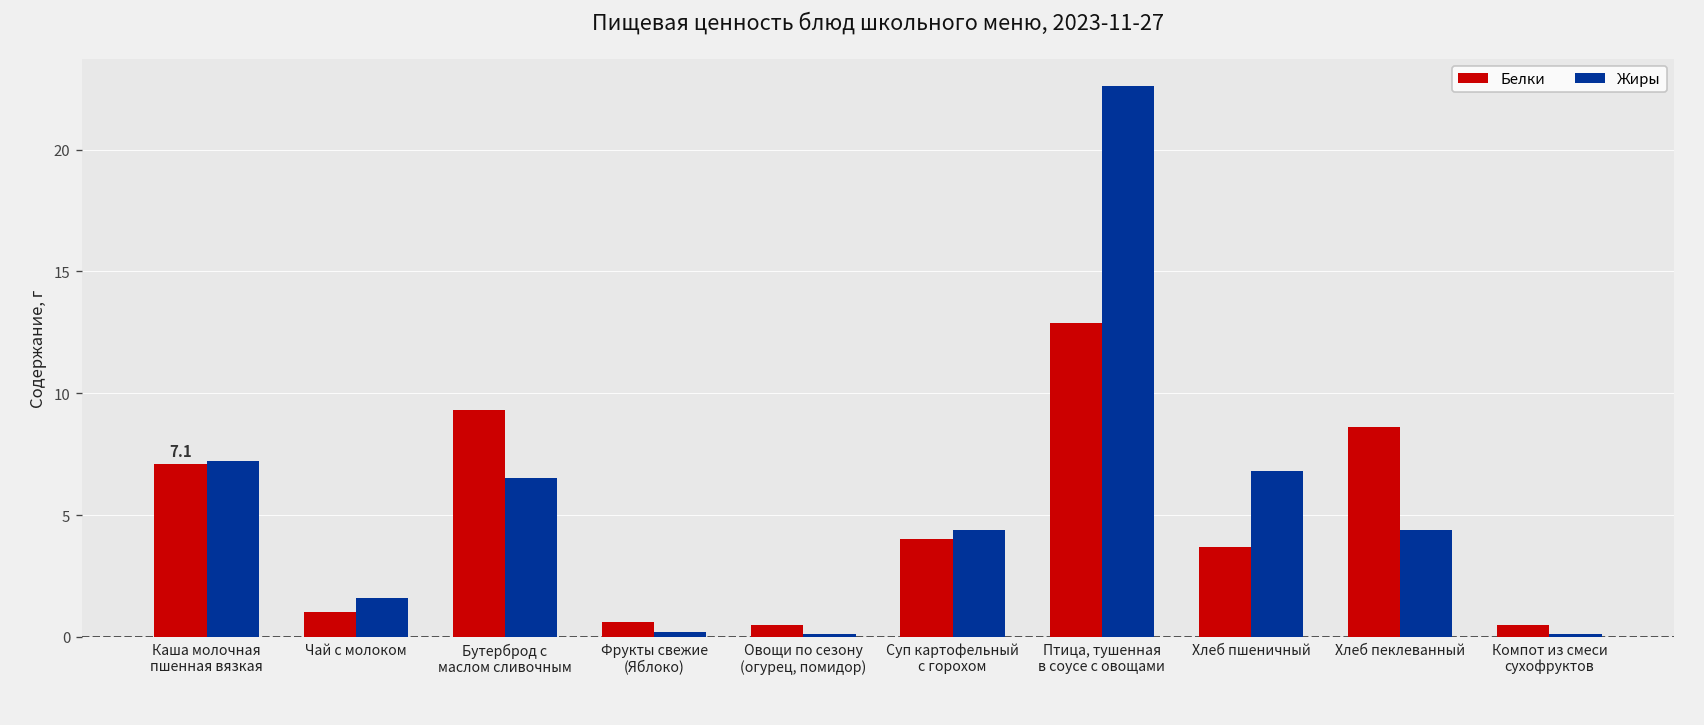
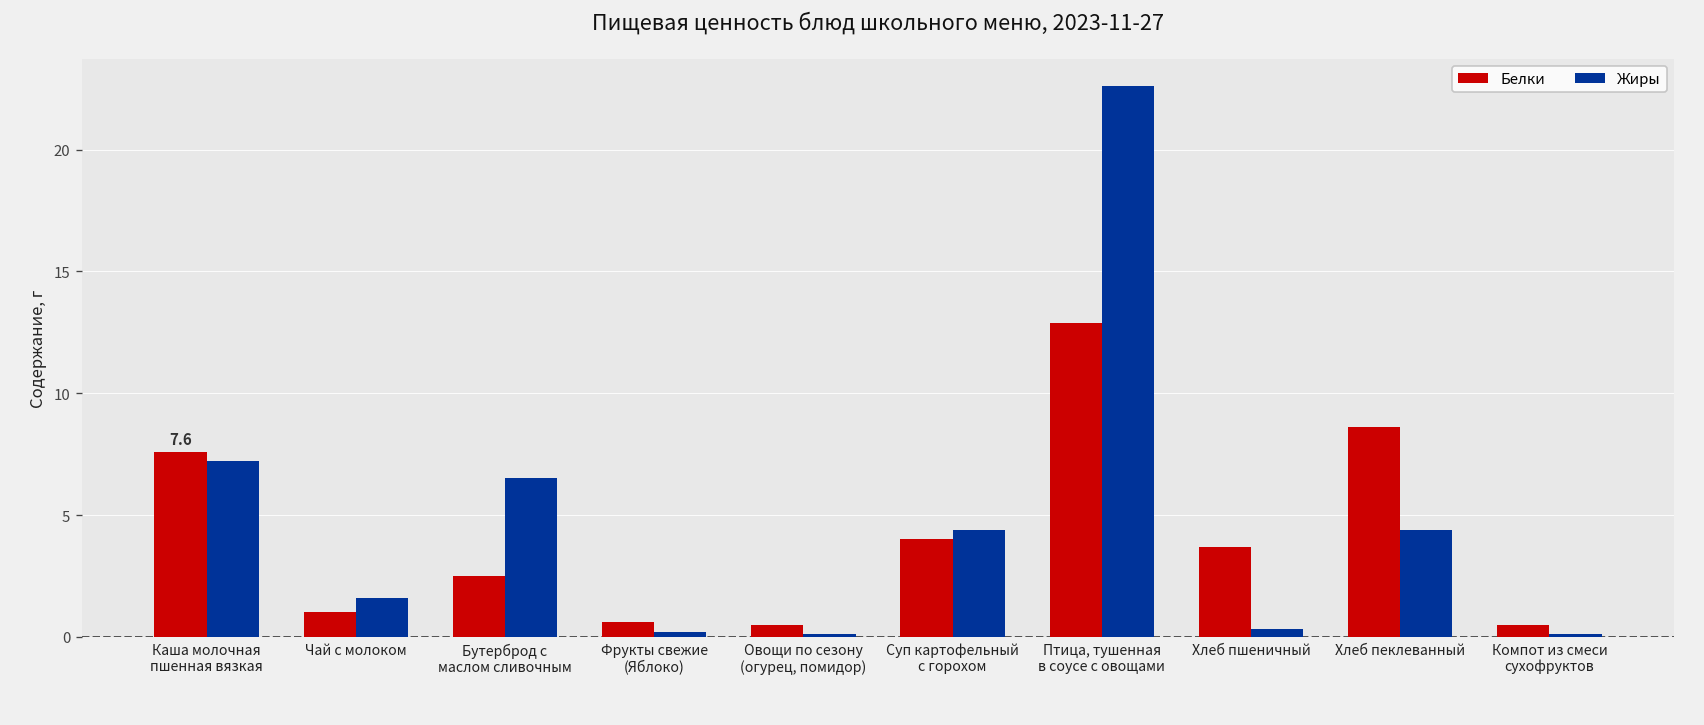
  {
    "Белки": {
-     "Каша молочная пшенная вязкая": 7.1,
-     "Бутерброд с маслом сливочным": 9.3
+     "Каша молочная пшенная вязкая": 7.6,
+     "Бутерброд с маслом сливочным": 2.5
    },
    "Жиры": {
      "Каша молочная пшенная вязкая": 7.2,
      "Чай с молоком": 1.6,
      "Бутерброд с маслом сливочным": 6.5,
      "Фрукты свежие (Яблоко)": 0.2,
      "Суп картофельный с горохом": 4.4,
      "Птица, тушенная в соусе с овощами": 22.6,
-     "Хлеб пшеничный": 6.8,
+     "Хлеб пшеничный": 0.3,
      "Хлеб пеклеванный": 4.4
    }
  }
